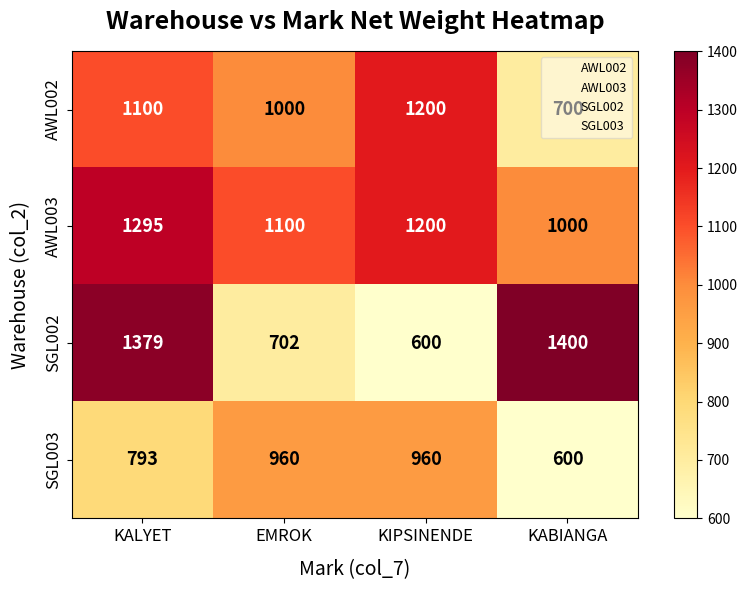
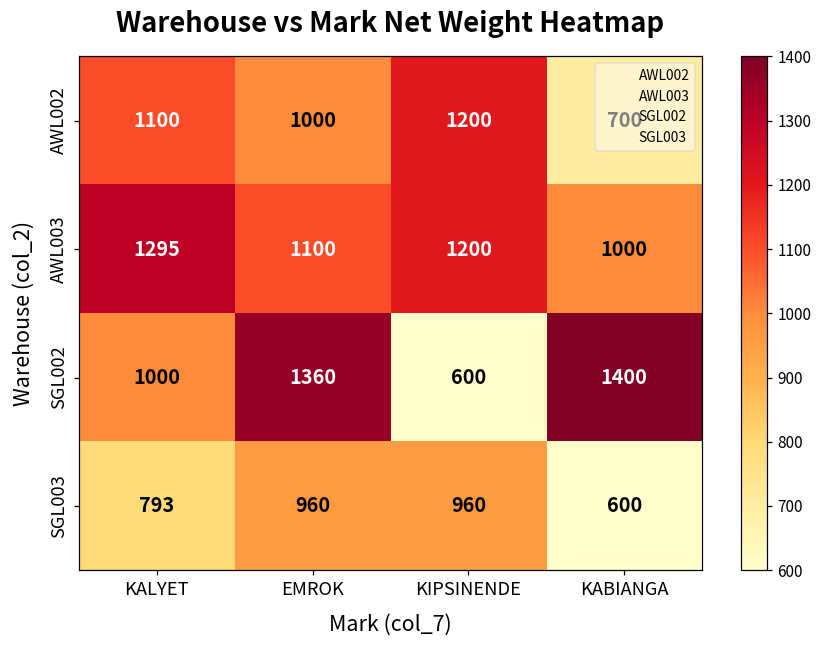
  {
    "AWL002": {
      "KALYET": 1100,
      "EMROK": 1000,
      "KIPSINENDE": 1200
    },
    "AWL003": {
      "KALYET": 1295,
      "EMROK": 1100,
      "KIPSINENDE": 1200,
      "KABIANGA": 1000
    },
    "SGL002": {
-     "KALYET": 1379,
-     "EMROK": 702,
+     "KALYET": 1000,
+     "EMROK": 1360,
      "KIPSINENDE": 600,
      "KABIANGA": 1400
    },
    "SGL003": {
      "KALYET": 793,
      "EMROK": 960,
      "KIPSINENDE": 960,
      "KABIANGA": 600
    }
  }
